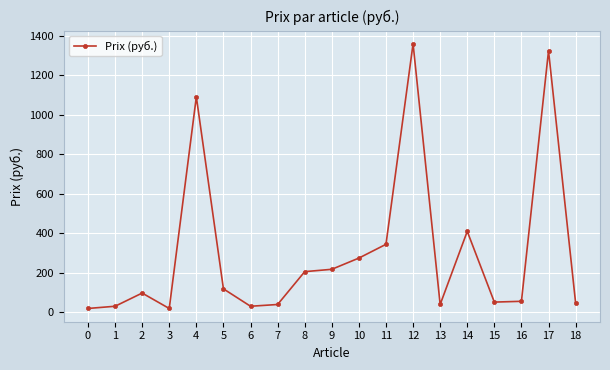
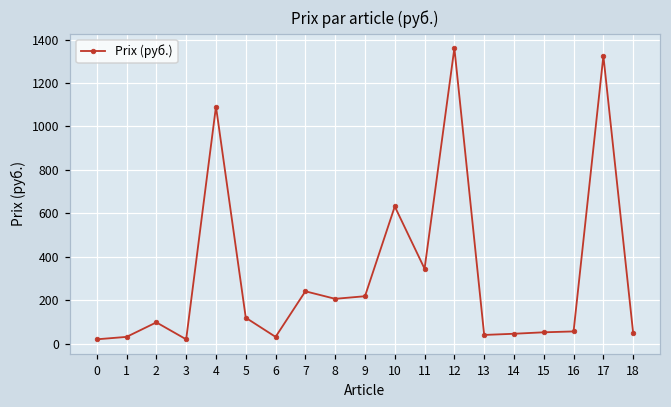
  {
    "0": 20,
    "1": 30,
    "2": 100,
    "3": 20,
    "4": 1090,
    "5": 120,
    "6": 30,
-   "7": 40,
+   "7": 240,
    "8": 210,
    "9": 220,
-   "10": 270,
+   "10": 630,
    "11": 340,
    "12": 1360,
    "13": 40,
-   "14": 410,
+   "14": 50,
    "15": 50,
    "16": 60,
    "17": 1320,
    "18": 50
  }
